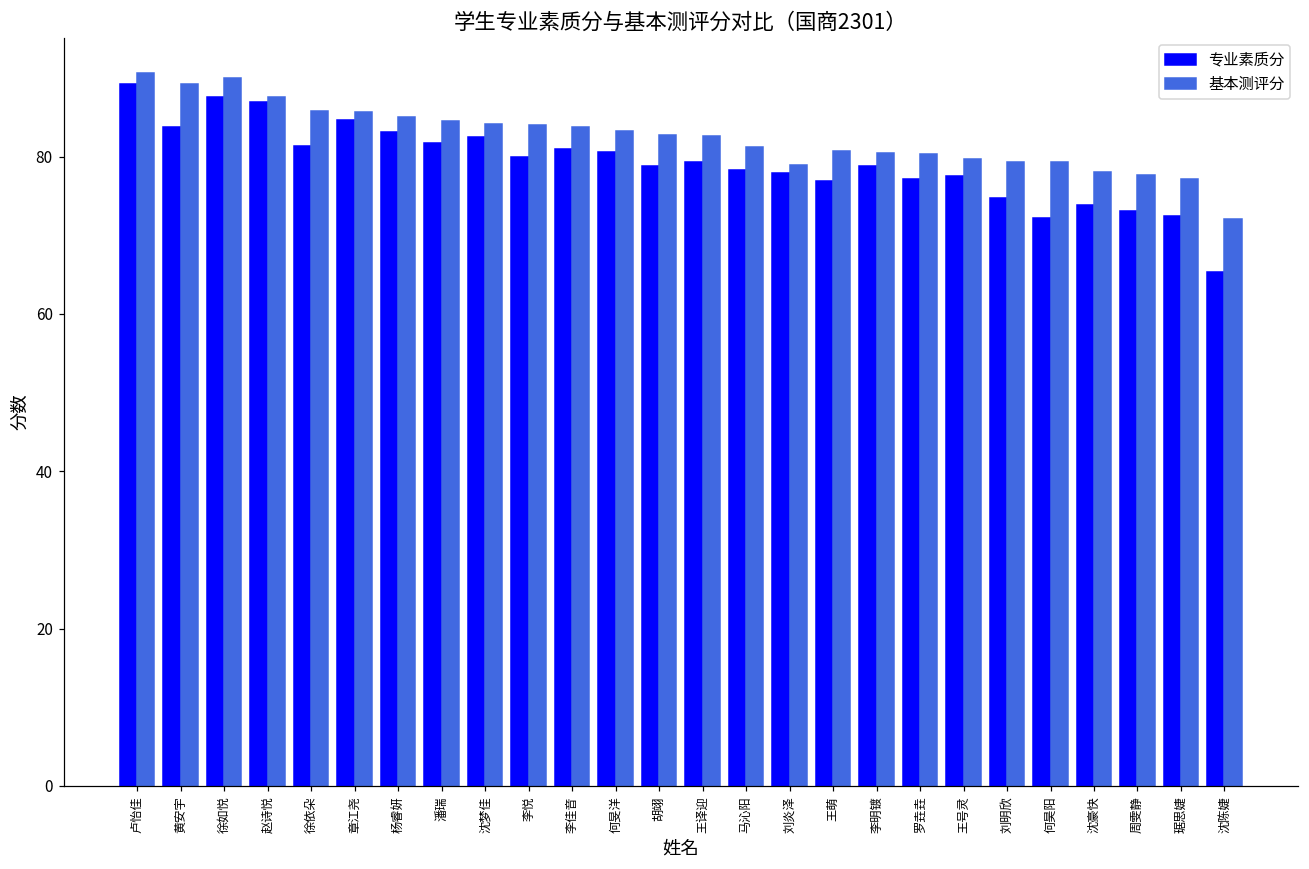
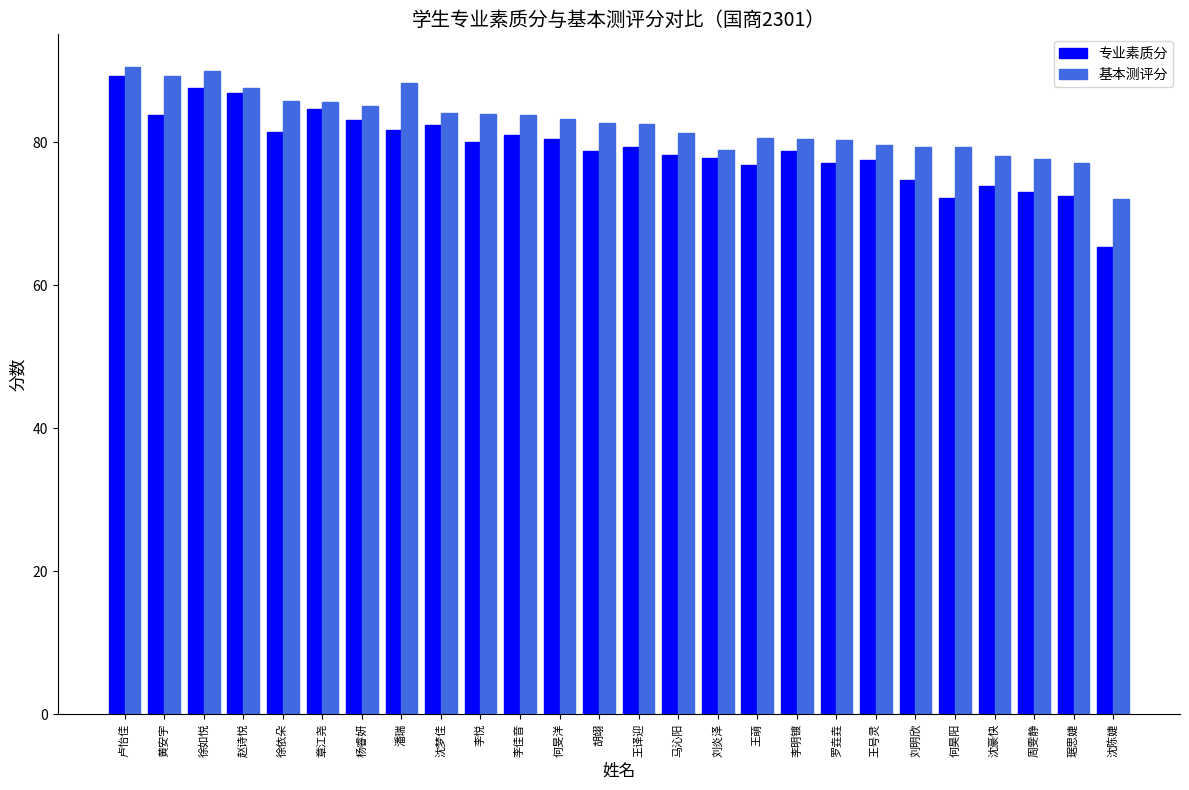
  {
    "专业素质分": {
      "卢怡佳": 89,
      "黄安宇": 84,
      "徐如悦": 88,
      "赵诗悦": 87,
      "徐依朵": 81,
      "章江尧": 85,
      "杨睿妍": 83,
      "潘瑞": 82,
      "沈梦佳": 82,
      "李悦": 80,
      "李佳音": 81,
      "何旻洋": 81,
      "胡翊": 79,
      "王译迎": 79,
      "马沁阳": 78,
      "刘炎泽": 78,
      "王萌": 77,
      "李明镀": 79,
      "罗垚垚": 77,
      "王号灵": 78,
      "刘明欣": 75,
      "何昊阳": 72,
      "沈豪快": 74,
      "周雯静": 73,
      "琚思婕": 73,
      "沈陈婕": 65
    },
    "基本测评分": {
      "卢怡佳": 91,
      "黄安宇": 89,
      "徐如悦": 90,
      "赵诗悦": 88,
      "徐依朵": 86,
      "章江尧": 86,
      "杨睿妍": 85,
-     "潘瑞": 85,
+     "潘瑞": 88,
      "沈梦佳": 84,
      "李悦": 84,
      "李佳音": 84,
      "何旻洋": 83,
      "胡翊": 83,
      "王译迎": 83,
      "马沁阳": 81,
      "刘炎泽": 79,
      "王萌": 81,
      "李明镀": 81,
      "罗垚垚": 80,
      "王号灵": 80,
      "刘明欣": 79,
      "何昊阳": 79,
      "沈豪快": 78,
      "周雯静": 78,
      "琚思婕": 77,
      "沈陈婕": 72
    }
  }
